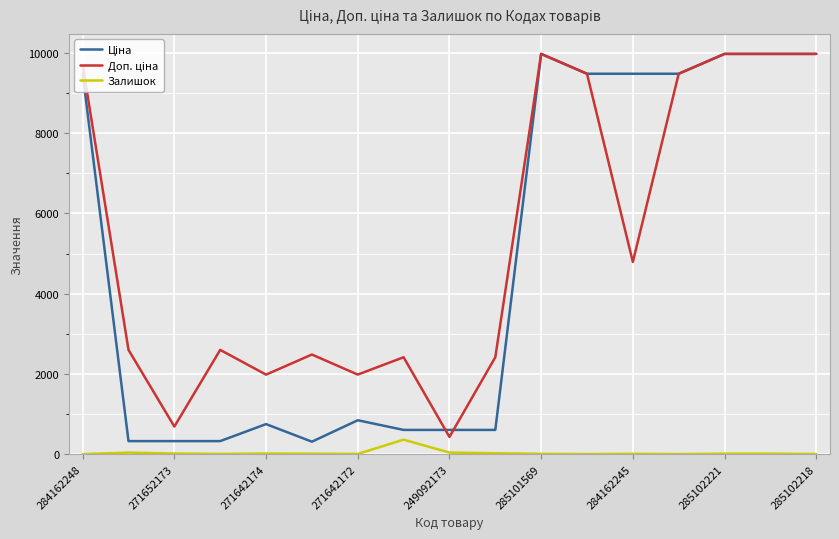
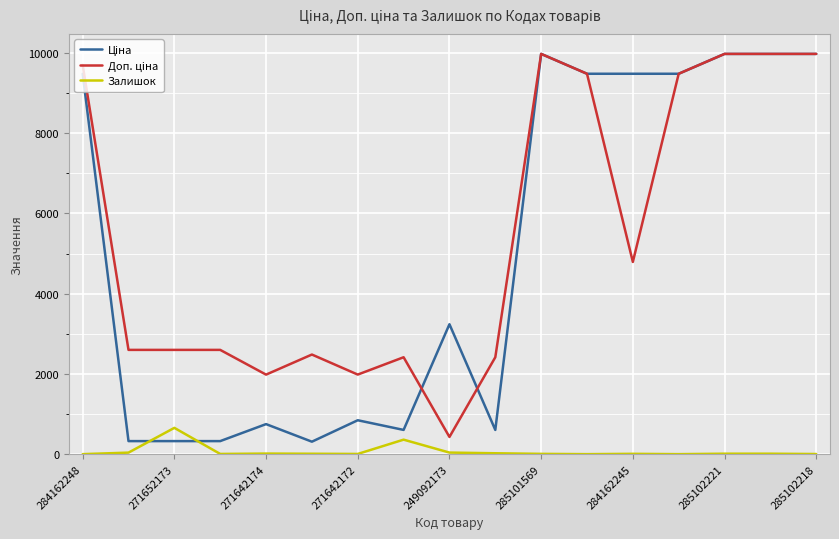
  {
    "Ціна": {
      "271652173": 300,
      "271642174": 700,
      "271642172": 800,
-     "249092173": 600,
+     "249092173": 3200,
      "284162245": 9500
    },
    "Доп. ціна": {
-     "271652173": 700,
+     "271652173": 2600,
      "271642174": 2000,
      "271642172": 2000,
      "249092173": 400,
      "284162245": 4800
    },
    "Залишок": {
      "284162248": 0,
-     "271652173": 0,
+     "271652173": 700,
      "271642174": 0,
      "271642172": 0,
      "249092173": 0,
      "285101569": 0,
      "284162245": 0,
      "285102221": 0,
      "285102218": 0
    }
  }
